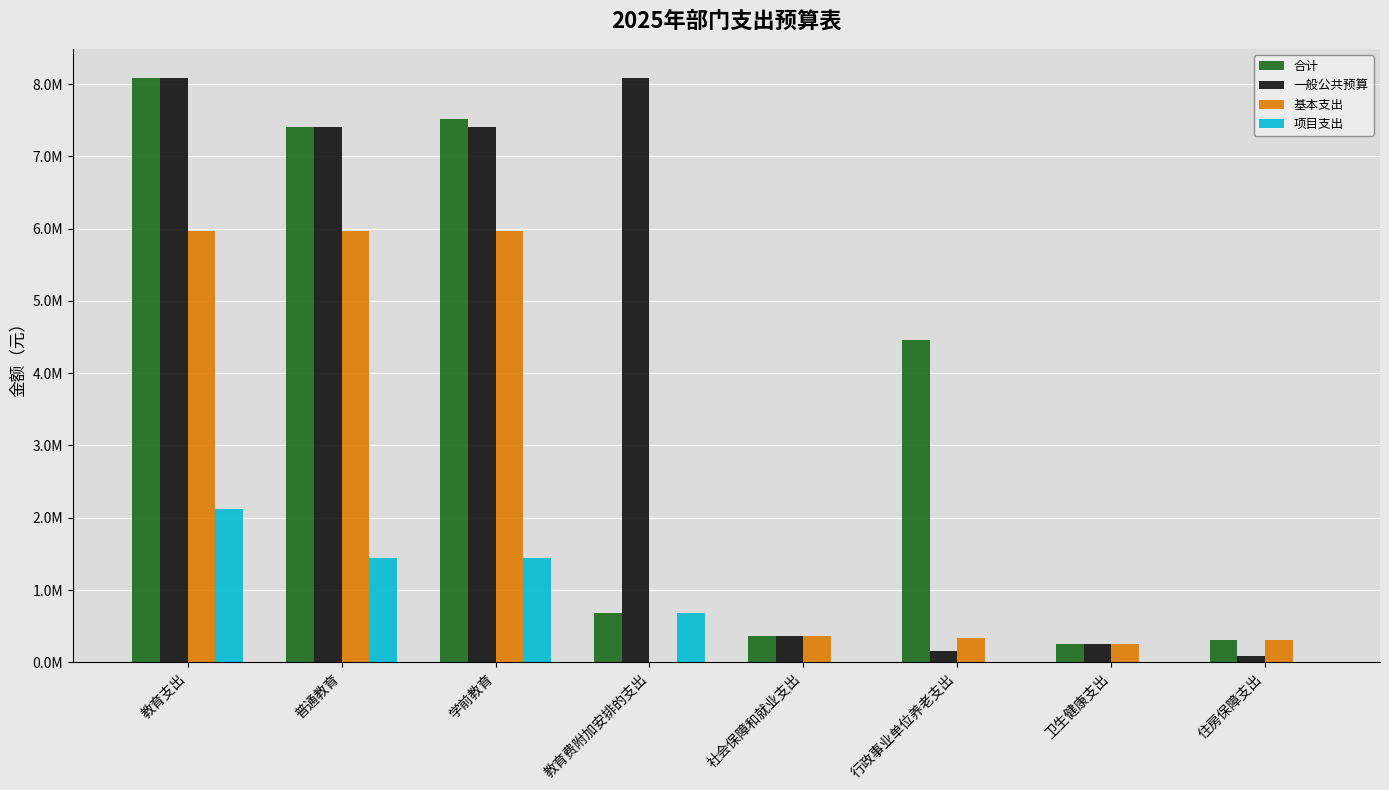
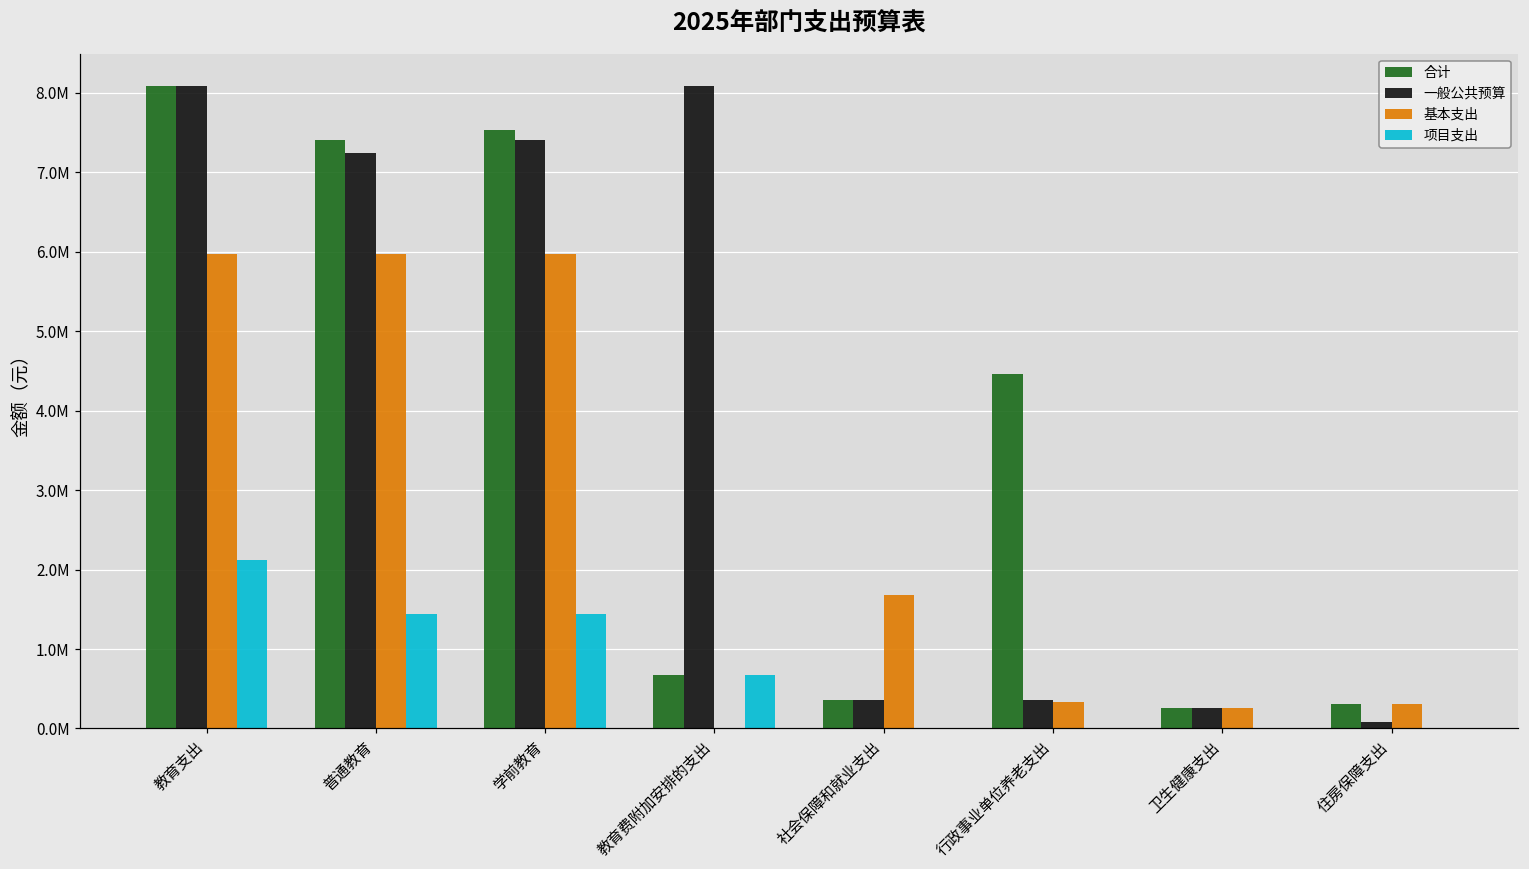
  {
    "合计": {
      "教育支出": 8100000,
      "普通教育": 7400000,
      "学前教育": 7500000,
      "教育费附加安排的支出": 700000,
      "社会保障和就业支出": 400000,
      "行政事业单位养老支出": 4500000,
      "卫生健康支出": 300000,
      "住房保障支出": 300000
    },
    "一般公共预算": {
      "教育支出": 8100000,
-     "普通教育": 7400000,
+     "普通教育": 7200000,
      "学前教育": 7400000,
      "教育费附加安排的支出": 8100000,
      "社会保障和就业支出": 400000,
-     "行政事业单位养老支出": 200000,
+     "行政事业单位养老支出": 400000,
      "卫生健康支出": 300000,
      "住房保障支出": 100000
    },
    "基本支出": {
      "教育支出": 6000000,
      "普通教育": 6000000,
      "学前教育": 6000000,
      "教育费附加安排的支出": 0,
-     "社会保障和就业支出": 400000,
+     "社会保障和就业支出": 1700000,
      "行政事业单位养老支出": 300000,
      "卫生健康支出": 300000,
      "住房保障支出": 300000
    },
    "项目支出": {
      "教育支出": 2100000,
      "普通教育": 1400000,
      "学前教育": 1400000,
      "教育费附加安排的支出": 700000,
      "社会保障和就业支出": 0,
      "行政事业单位养老支出": 0,
      "卫生健康支出": 0,
      "住房保障支出": 0
    }
  }
